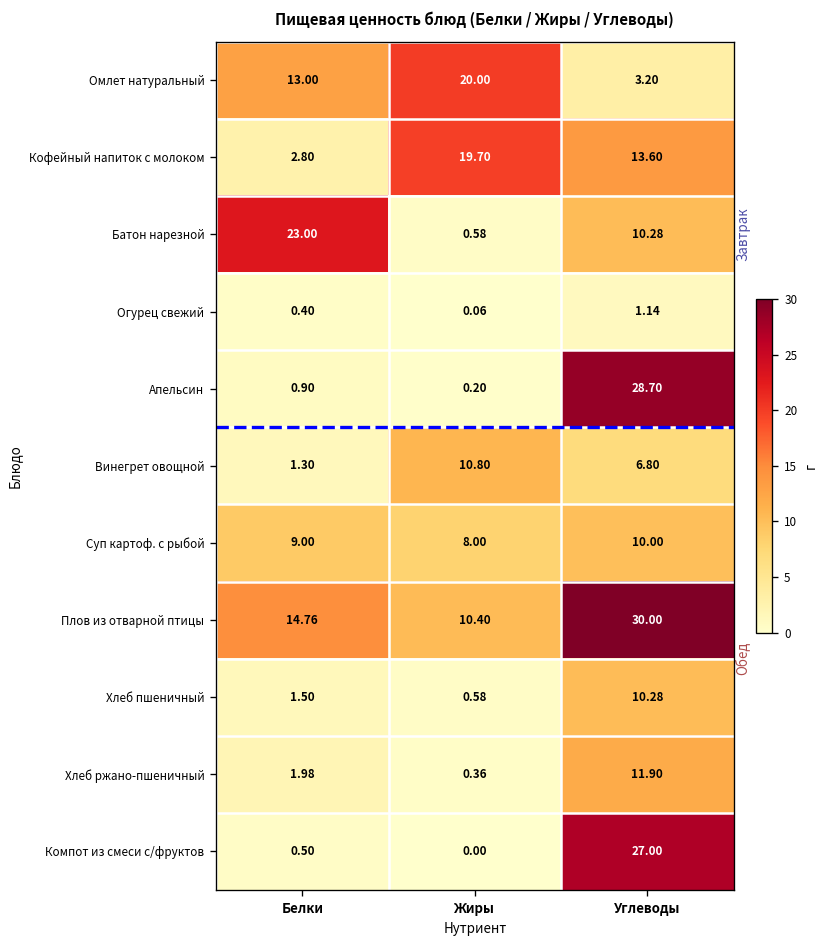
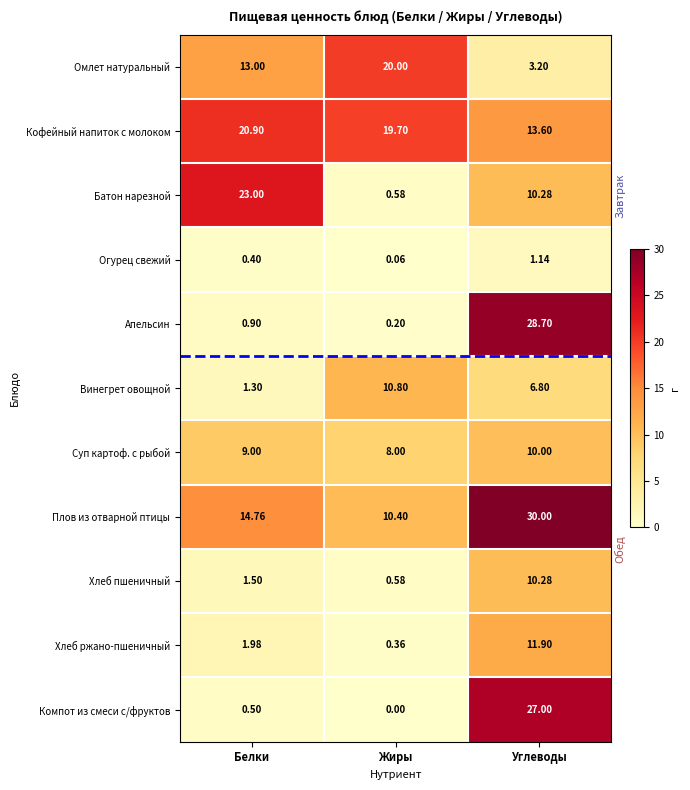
  {
    "Омлет натуральный": {
      "Белки": 13.00,
      "Жиры": 20.00,
      "Углеводы": 3.20
    },
    "Кофейный напиток с молоком": {
-     "Белки": 2.80,
+     "Белки": 20.90,
      "Жиры": 19.70,
      "Углеводы": 13.60
    },
    "Батон нарезной": {
      "Белки": 23.00,
      "Жиры": 0.58,
      "Углеводы": 10.28
    },
    "Огурец свежий": {
      "Белки": 0.40,
      "Жиры": 0.06,
      "Углеводы": 1.14
    },
    "Апельсин": {
      "Белки": 0.90,
      "Жиры": 0.20,
      "Углеводы": 28.70
    },
    "Винегрет овощной": {
      "Белки": 1.30,
      "Жиры": 10.80,
      "Углеводы": 6.80
    },
    "Суп картоф. с рыбой": {
      "Белки": 9.00,
      "Жиры": 8.00,
      "Углеводы": 10.00
    },
    "Плов из отварной птицы": {
      "Белки": 14.76,
      "Жиры": 10.40,
      "Углеводы": 30.00
    },
    "Хлеб пшеничный": {
      "Белки": 1.50,
      "Жиры": 0.58,
      "Углеводы": 10.28
    },
    "Хлеб ржано-пшеничный": {
      "Белки": 1.98,
      "Жиры": 0.36,
      "Углеводы": 11.90
    },
    "Компот из смеси с/фруктов": {
      "Белки": 0.50,
      "Жиры": 0.00,
      "Углеводы": 27.00
    }
  }
